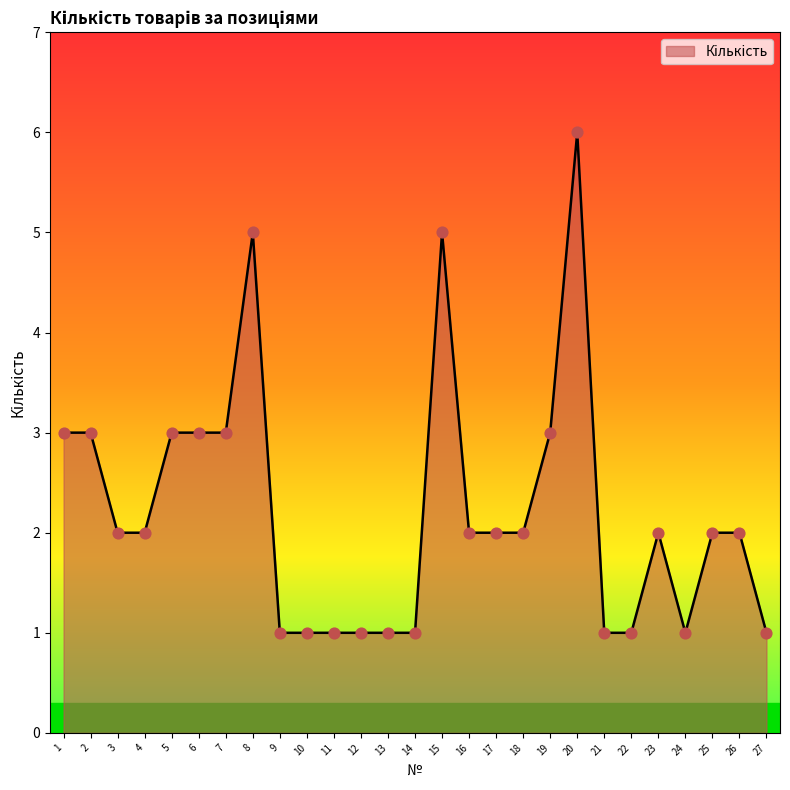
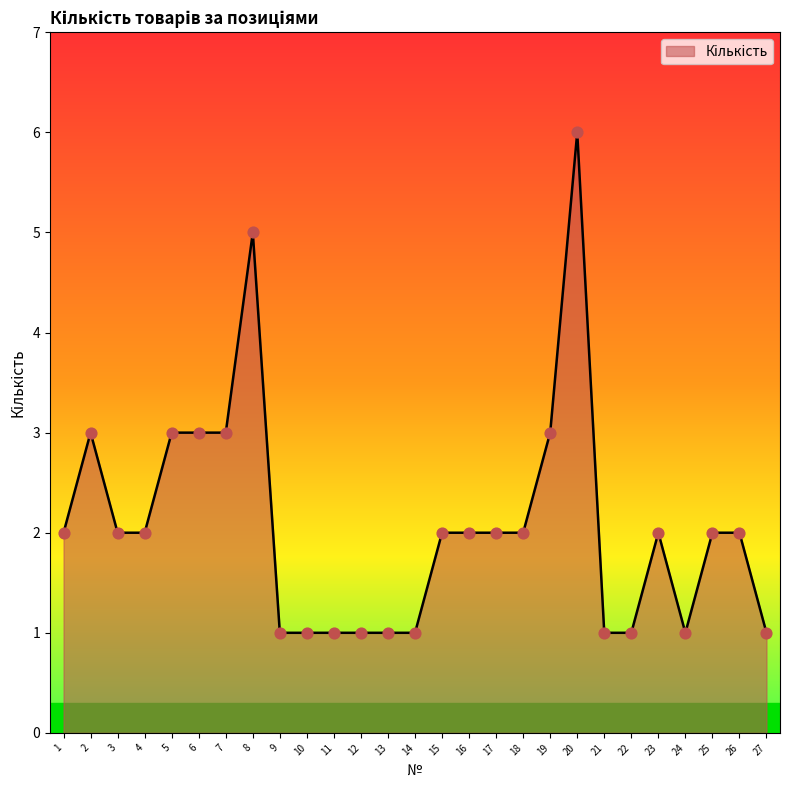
  {
-   "1": 3,
+   "1": 2,
    "2": 3,
    "3": 2,
    "4": 2,
    "5": 3,
    "6": 3,
    "7": 3,
    "8": 5,
    "9": 1,
    "10": 1,
    "11": 1,
    "12": 1,
    "13": 1,
    "14": 1,
-   "15": 5,
+   "15": 2,
    "16": 2,
    "17": 2,
    "18": 2,
    "19": 3,
    "20": 6,
    "21": 1,
    "22": 1,
    "23": 2,
    "24": 1,
    "25": 2,
    "26": 2,
    "27": 1
  }
